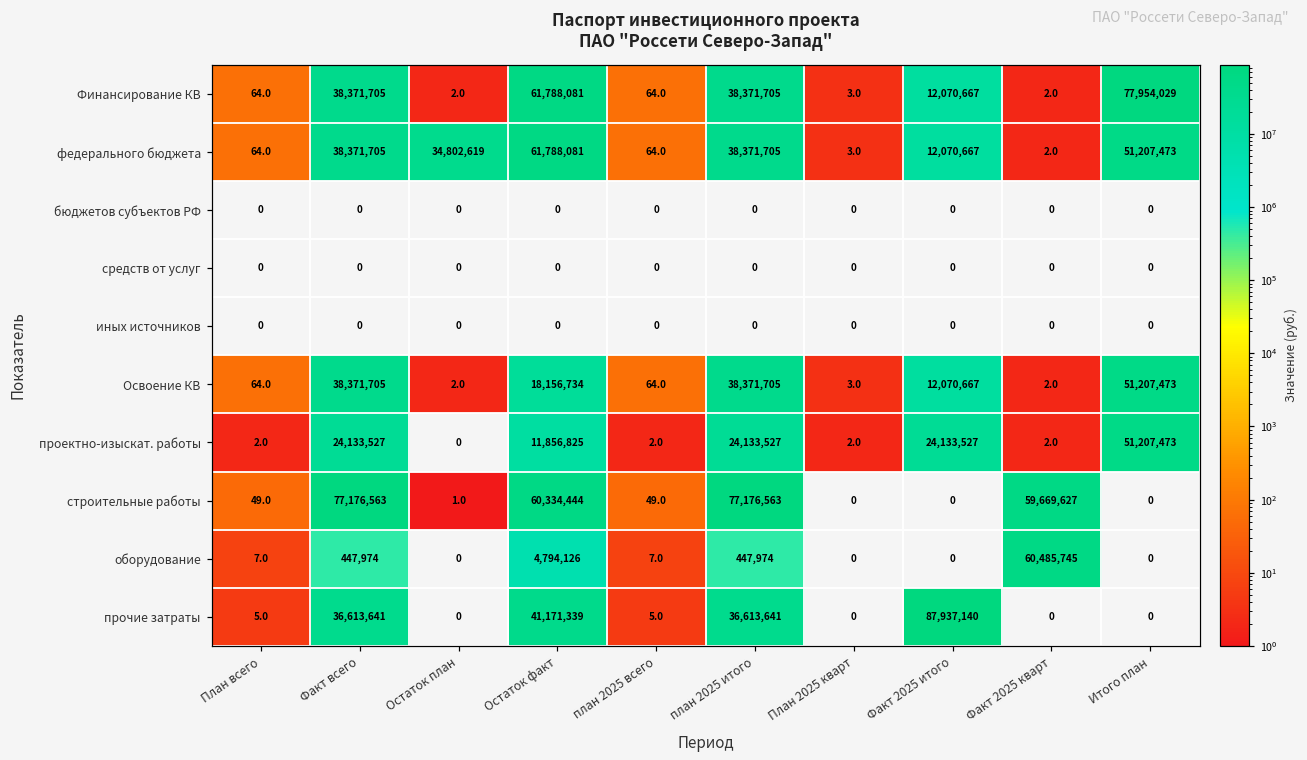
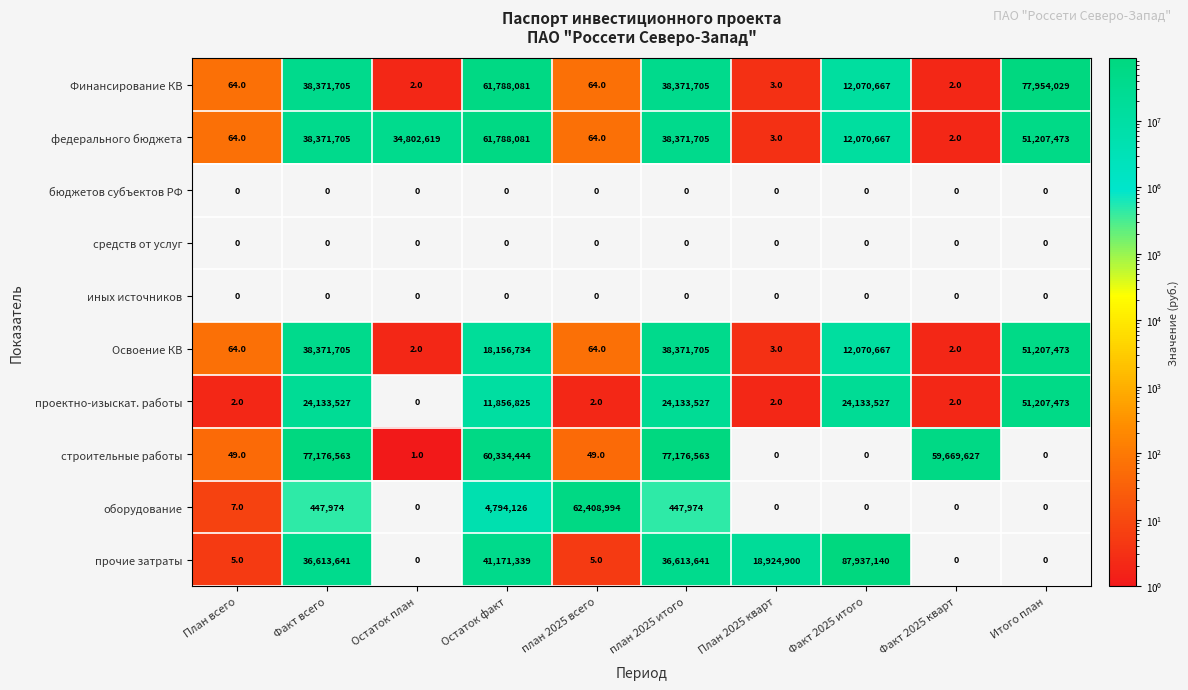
  {
    "Финансирование КВ": {
      "План всего": "64.0",
      "Факт всего": "38,371,705",
      "Остаток план": "2.0",
      "Остаток факт": "61,788,081",
      "план 2025 всего": "64.0",
      "план 2025 итого": "38,371,705",
      "План 2025 кварт": "3.0",
      "Факт 2025 итого": "12,070,667",
      "Факт 2025 кварт": "2.0",
      "Итого план": "77,954,029"
    },
    "федерального бюджета": {
      "План всего": "64.0",
      "Факт всего": "38,371,705",
      "Остаток план": "34,802,619",
      "Остаток факт": "61,788,081",
      "план 2025 всего": "64.0",
      "план 2025 итого": "38,371,705",
      "План 2025 кварт": "3.0",
      "Факт 2025 итого": "12,070,667",
      "Факт 2025 кварт": "2.0",
      "Итого план": "51,207,473"
    },
    "бюджетов субъектов РФ": {
      "План всего": "0",
      "Факт всего": "0",
      "Остаток план": "0",
      "Остаток факт": "0",
      "план 2025 всего": "0",
      "план 2025 итого": "0",
      "План 2025 кварт": "0",
      "Факт 2025 итого": "0",
      "Факт 2025 кварт": "0",
      "Итого план": "0"
    },
    "средств от услуг": {
      "План всего": "0",
      "Факт всего": "0",
      "Остаток план": "0",
      "Остаток факт": "0",
      "план 2025 всего": "0",
      "план 2025 итого": "0",
      "План 2025 кварт": "0",
      "Факт 2025 итого": "0",
      "Факт 2025 кварт": "0",
      "Итого план": "0"
    },
    "иных источников": {
      "План всего": "0",
      "Факт всего": "0",
      "Остаток план": "0",
      "Остаток факт": "0",
      "план 2025 всего": "0",
      "план 2025 итого": "0",
      "План 2025 кварт": "0",
      "Факт 2025 итого": "0",
      "Факт 2025 кварт": "0",
      "Итого план": "0"
    },
    "Освоение КВ": {
      "План всего": "64.0",
      "Факт всего": "38,371,705",
      "Остаток план": "2.0",
      "Остаток факт": "18,156,734",
      "план 2025 всего": "64.0",
      "план 2025 итого": "38,371,705",
      "План 2025 кварт": "3.0",
      "Факт 2025 итого": "12,070,667",
      "Факт 2025 кварт": "2.0",
      "Итого план": "51,207,473"
    },
    "проектно-изыскат. работы": {
      "План всего": "2.0",
      "Факт всего": "24,133,527",
      "Остаток план": "0",
      "Остаток факт": "11,856,825",
      "план 2025 всего": "2.0",
      "план 2025 итого": "24,133,527",
      "План 2025 кварт": "2.0",
      "Факт 2025 итого": "24,133,527",
      "Факт 2025 кварт": "2.0",
      "Итого план": "51,207,473"
    },
    "строительные работы": {
      "План всего": "49.0",
      "Факт всего": "77,176,563",
      "Остаток план": "1.0",
      "Остаток факт": "60,334,444",
      "план 2025 всего": "49.0",
      "план 2025 итого": "77,176,563",
      "План 2025 кварт": "0",
      "Факт 2025 итого": "0",
      "Факт 2025 кварт": "59,669,627",
      "Итого план": "0"
    },
    "оборудование": {
      "План всего": "7.0",
      "Факт всего": "447,974",
      "Остаток план": "0",
      "Остаток факт": "4,794,126",
-     "план 2025 всего": "7.0",
+     "план 2025 всего": "62,408,994",
      "план 2025 итого": "447,974",
      "План 2025 кварт": "0",
      "Факт 2025 итого": "0",
-     "Факт 2025 кварт": "60,485,745",
+     "Факт 2025 кварт": "0",
      "Итого план": "0"
    },
    "прочие затраты": {
      "План всего": "5.0",
      "Факт всего": "36,613,641",
      "Остаток план": "0",
      "Остаток факт": "41,171,339",
      "план 2025 всего": "5.0",
      "план 2025 итого": "36,613,641",
-     "План 2025 кварт": "0",
+     "План 2025 кварт": "18,924,900",
      "Факт 2025 итого": "87,937,140",
      "Факт 2025 кварт": "0",
      "Итого план": "0"
    }
  }
